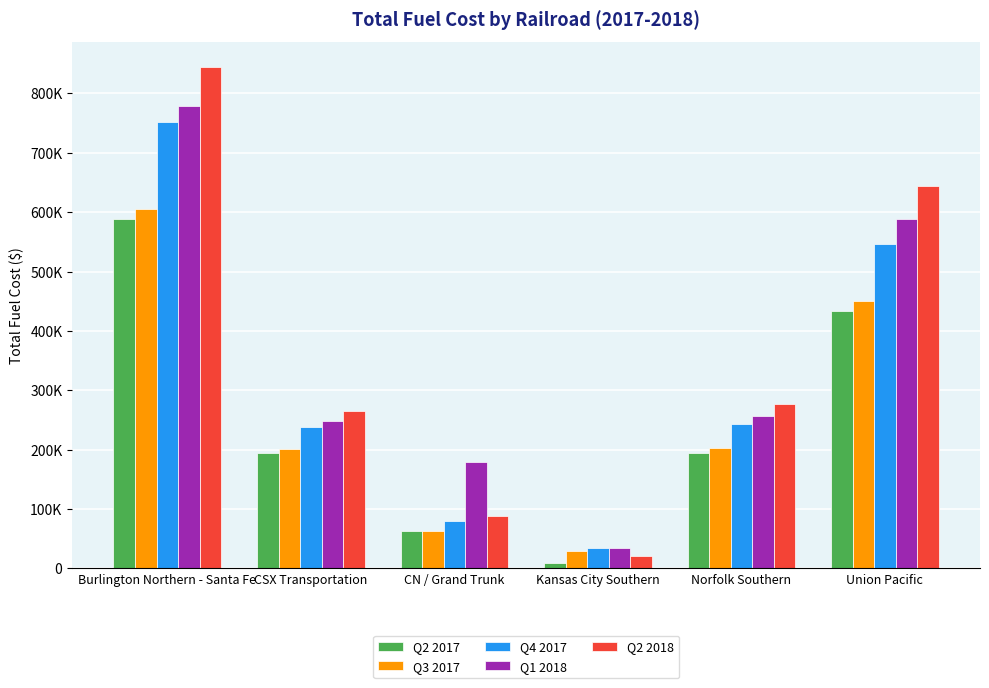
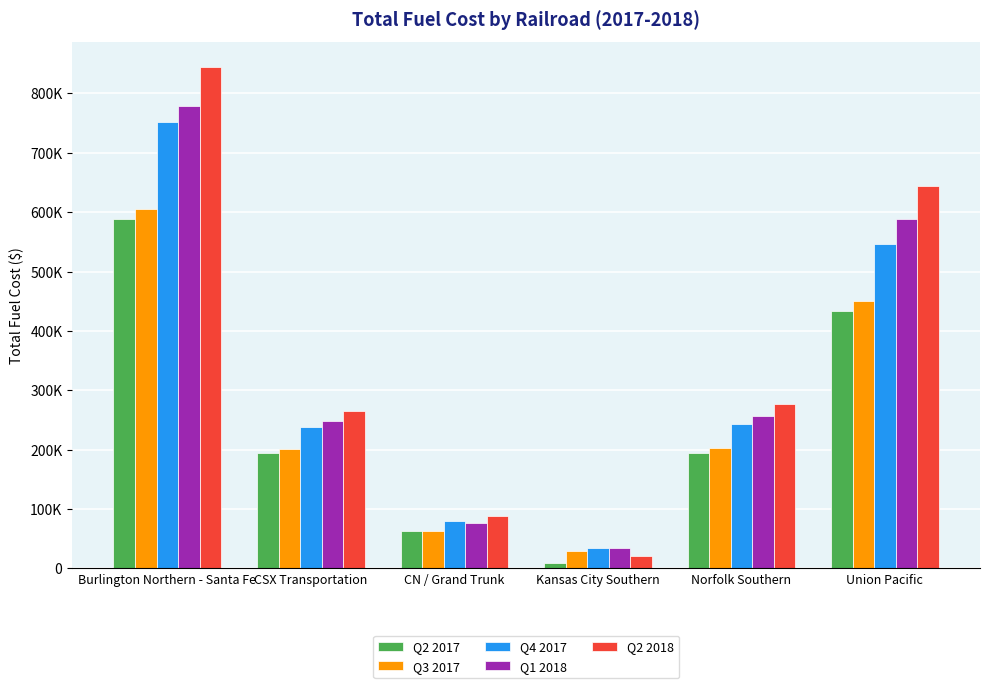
  {
    "Q2 2017": {
      "Burlington Northern - Santa Fe": 590000,
      "CSX Transportation": 190000,
      "CN / Grand Trunk": 60000,
      "Kansas City Southern": 10000,
      "Norfolk Southern": 190000,
      "Union Pacific": 430000
    },
    "Q3 2017": {
      "Burlington Northern - Santa Fe": 610000,
      "CSX Transportation": 200000,
      "CN / Grand Trunk": 60000,
      "Kansas City Southern": 30000,
      "Norfolk Southern": 200000,
      "Union Pacific": 450000
    },
    "Q4 2017": {
      "Burlington Northern - Santa Fe": 750000,
      "CSX Transportation": 240000,
      "CN / Grand Trunk": 80000,
      "Kansas City Southern": 30000,
      "Norfolk Southern": 240000,
      "Union Pacific": 550000
    },
    "Q1 2018": {
      "Burlington Northern - Santa Fe": 780000,
      "CSX Transportation": 250000,
-     "CN / Grand Trunk": 180000,
+     "CN / Grand Trunk": 80000,
      "Kansas City Southern": 30000,
      "Norfolk Southern": 260000,
      "Union Pacific": 590000
    },
    "Q2 2018": {
      "Burlington Northern - Santa Fe": 840000,
      "CSX Transportation": 260000,
      "CN / Grand Trunk": 90000,
      "Kansas City Southern": 20000,
      "Norfolk Southern": 280000,
      "Union Pacific": 640000
    }
  }
